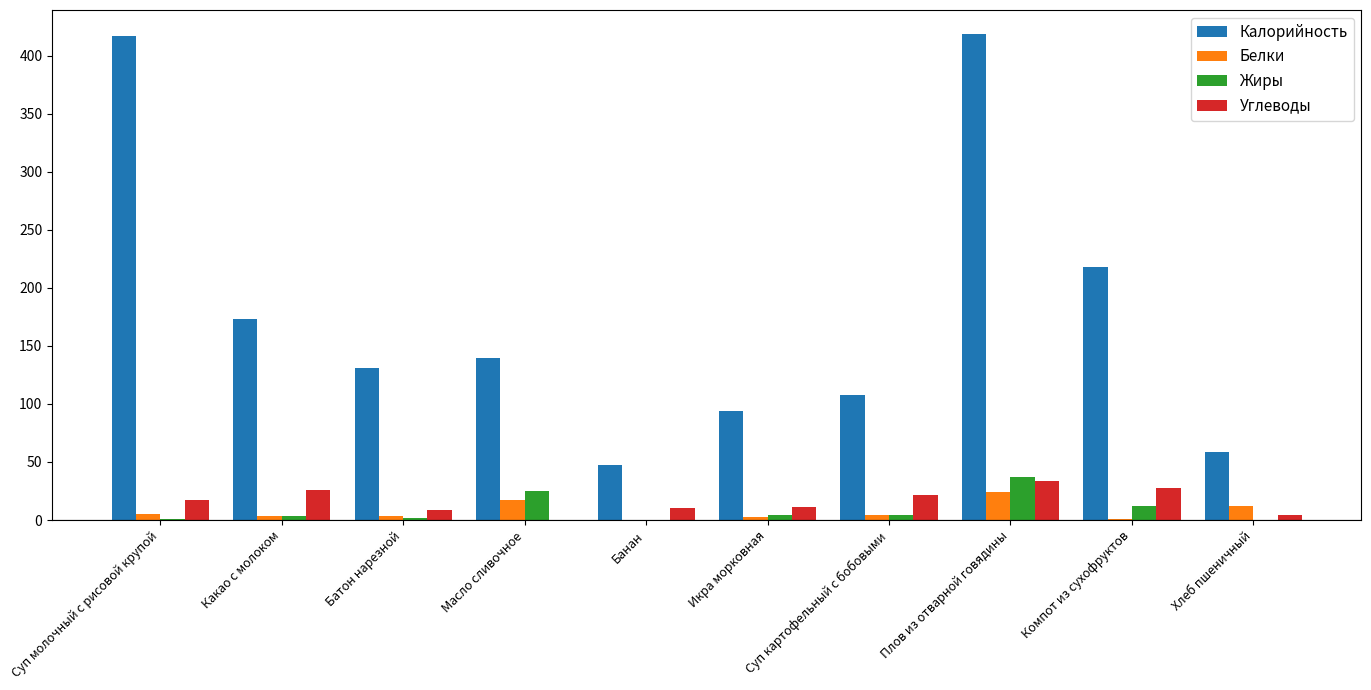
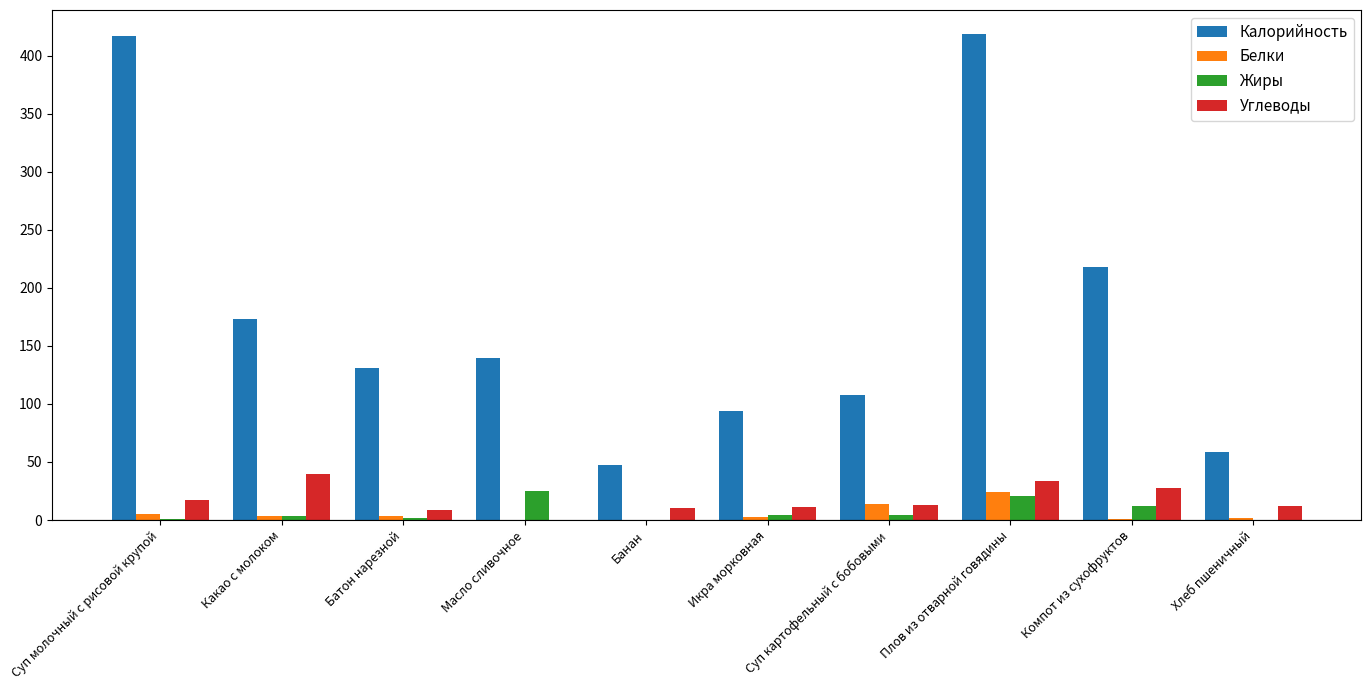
  {
    "Калорийность": {
      "Суп молочный с рисовой крупой": 417,
      "Какао с молоком": 173,
      "Батон нарезной": 131,
      "Масло сливочное": 140,
      "Банан": 47,
      "Икра морковная": 94,
      "Суп картофельный с бобовыми": 108,
      "Плов из отварной говядины": 418,
      "Компот из сухофруктов": 218,
      "Хлеб пшеничный": 59
    },
    "Белки": {
      "Суп молочный с рисовой крупой": 5,
      "Какао с молоком": 4,
      "Батон нарезной": 4,
-     "Масло сливочное": 17,
+     "Масло сливочное": 0,
      "Банан": 0,
      "Икра морковная": 2,
-     "Суп картофельный с бобовыми": 4,
+     "Суп картофельный с бобовыми": 14,
      "Плов из отварной говядины": 24,
-     "Хлеб пшеничный": 12
+     "Хлеб пшеничный": 2
    },
    "Жиры": {
      "Какао с молоком": 4,
      "Масло сливочное": 25,
      "Банан": 0,
      "Икра морковная": 4,
      "Суп картофельный с бобовыми": 4,
-     "Плов из отварной говядины": 37,
+     "Плов из отварной говядины": 21,
      "Компот из сухофруктов": 12
    },
    "Углеводы": {
      "Суп молочный с рисовой крупой": 17,
-     "Какао с молоком": 25,
+     "Какао с молоком": 39,
      "Батон нарезной": 9,
      "Банан": 10,
      "Икра морковная": 11,
-     "Суп картофельный с бобовыми": 22,
+     "Суп картофельный с бобовыми": 13,
      "Плов из отварной говядины": 34,
      "Компот из сухофруктов": 28,
-     "Хлеб пшеничный": 4
+     "Хлеб пшеничный": 12
    }
  }
